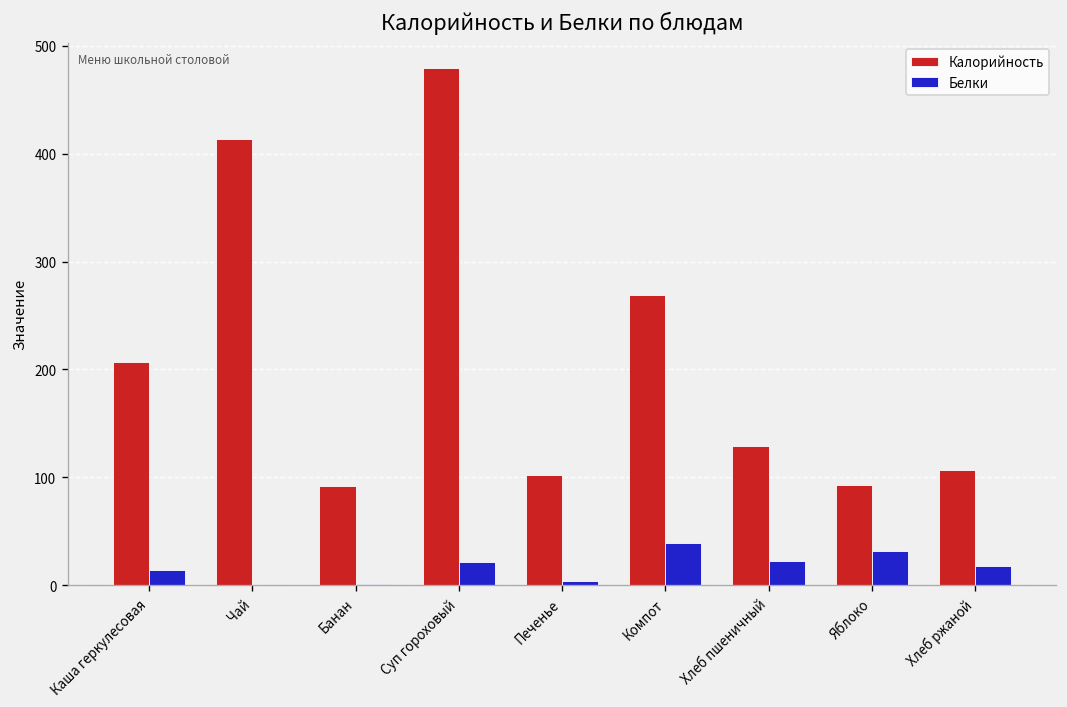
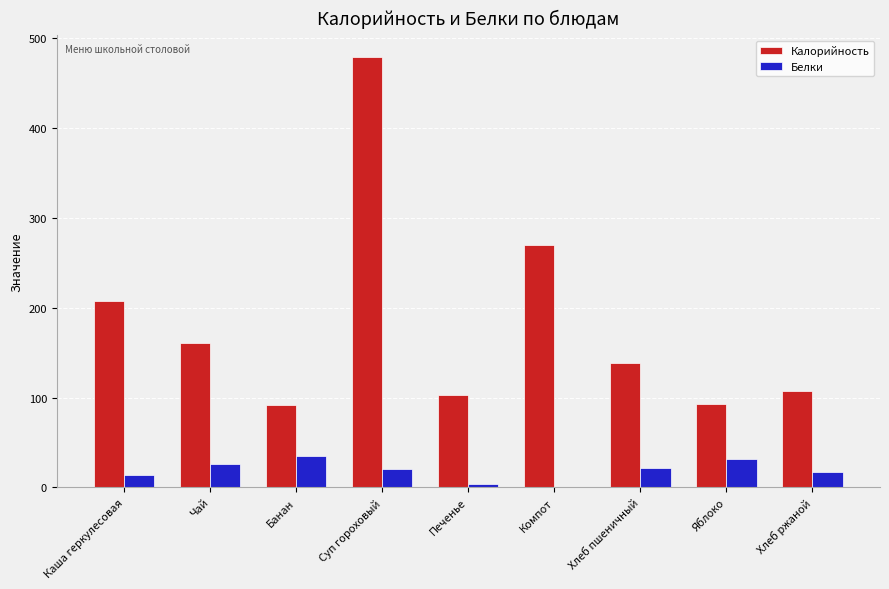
  {
    "Калорийность": {
      "Каша геркулесовая": 210,
-     "Чай": 410,
+     "Чай": 160,
      "Банан": 90,
      "Суп гороховый": 480,
      "Печенье": 100,
      "Компот": 270,
-     "Хлеб пшеничный": 130,
+     "Хлеб пшеничный": 140,
      "Яблоко": 90,
      "Хлеб ржаной": 110
    },
    "Белки": {
      "Каша геркулесовая": 10,
-     "Чай": 0,
-     "Банан": 0,
+     "Чай": 30,
+     "Банан": 40,
      "Суп гороховый": 20,
      "Печенье": 0,
-     "Компот": 40,
+     "Компот": 0,
      "Хлеб пшеничный": 20,
      "Яблоко": 30,
      "Хлеб ржаной": 20
    }
  }
